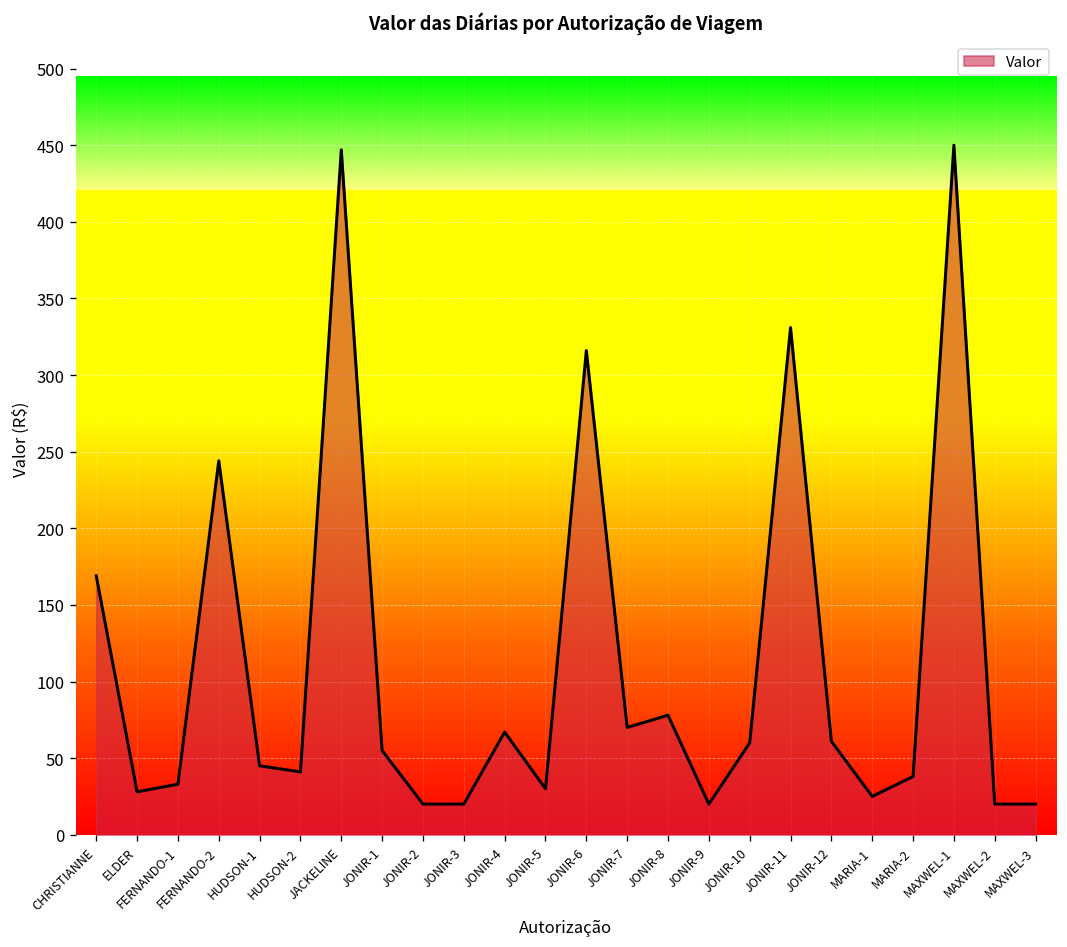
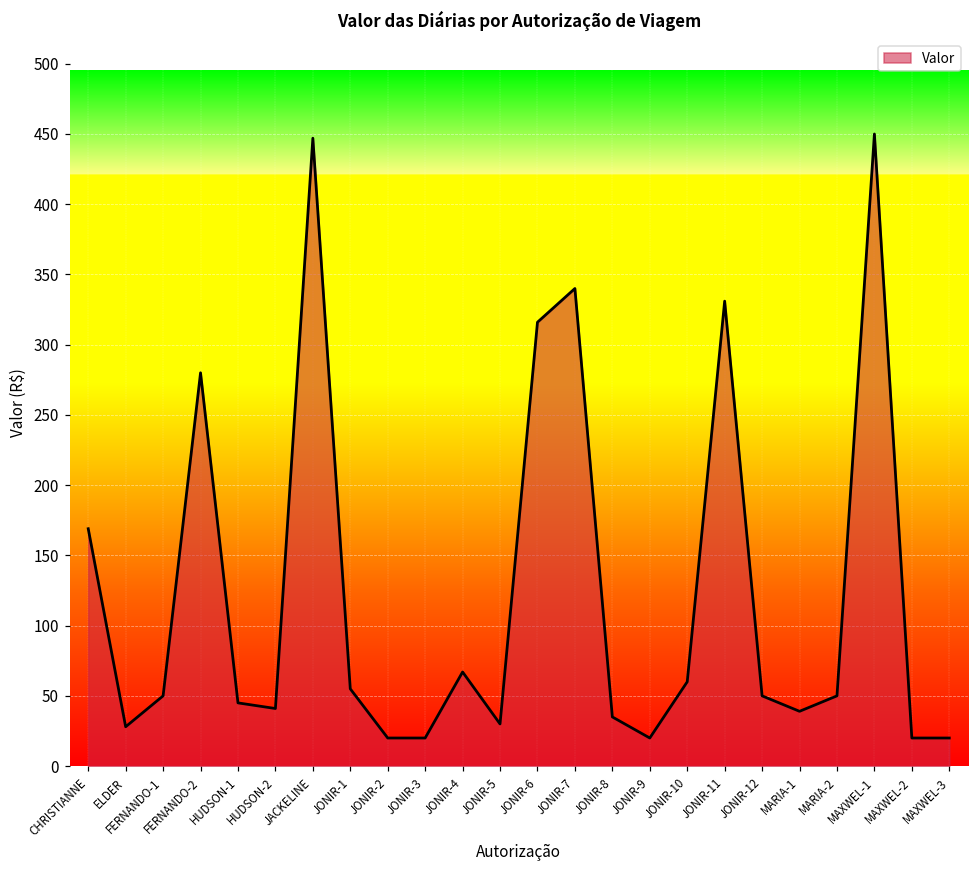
  {
    "CHRISTIANNE": 169,
    "ELDER": 28,
-   "FERNANDO-1": 33,
-   "FERNANDO-2": 244,
+   "FERNANDO-1": 50,
+   "FERNANDO-2": 280,
    "HUDSON-1": 45,
    "HUDSON-2": 41,
    "JACKELINE": 447,
    "JONIR-1": 55,
    "JONIR-2": 20,
    "JONIR-3": 20,
    "JONIR-4": 67,
    "JONIR-5": 30,
    "JONIR-6": 316,
-   "JONIR-7": 70,
-   "JONIR-8": 78,
+   "JONIR-7": 340,
+   "JONIR-8": 35,
    "JONIR-9": 20,
    "JONIR-10": 60,
    "JONIR-11": 331,
-   "JONIR-12": 61,
-   "MARIA-1": 25,
-   "MARIA-2": 38,
+   "JONIR-12": 50,
+   "MARIA-1": 39,
+   "MARIA-2": 50,
    "MAXWEL-1": 450,
    "MAXWEL-2": 20,
    "MAXWEL-3": 20
  }
